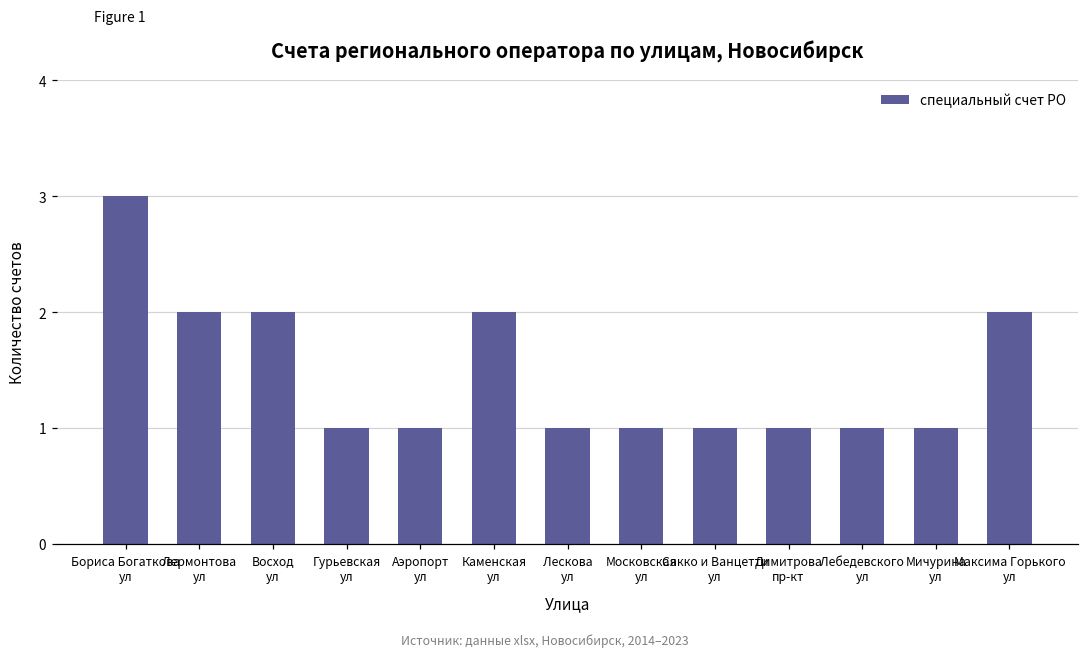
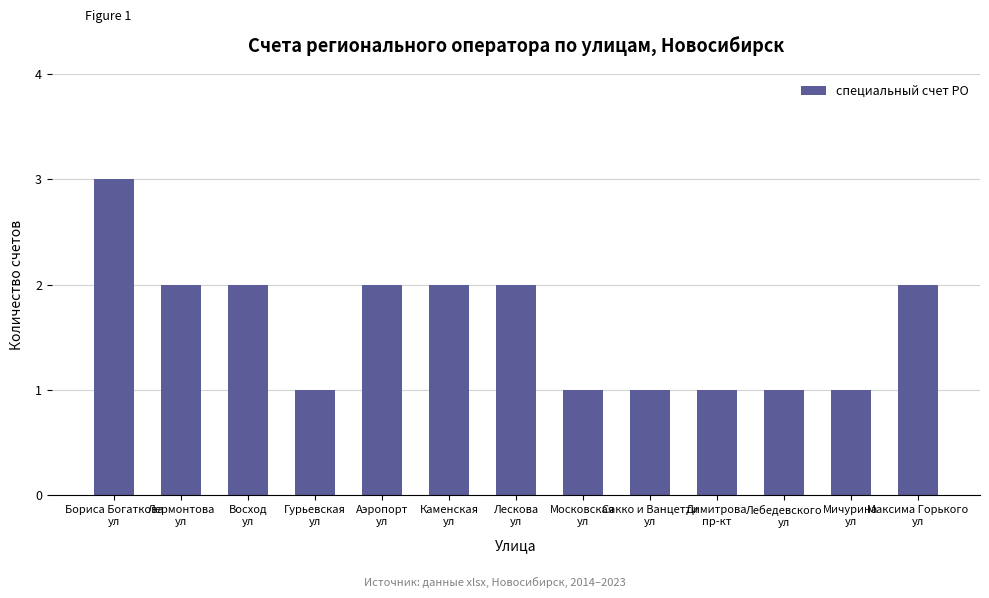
  {
    "Восход ул": 2,
    "Гурьевская ул": 1,
-   "Аэропорт ул": 1,
+   "Аэропорт ул": 2,
    "Каменская ул": 2,
-   "Лескова ул": 1,
+   "Лескова ул": 2,
    "Сакко и Ванцетти ул": 1,
    "Лебедевского ул": 1,
    "Максима Горького ул": 2
  }
